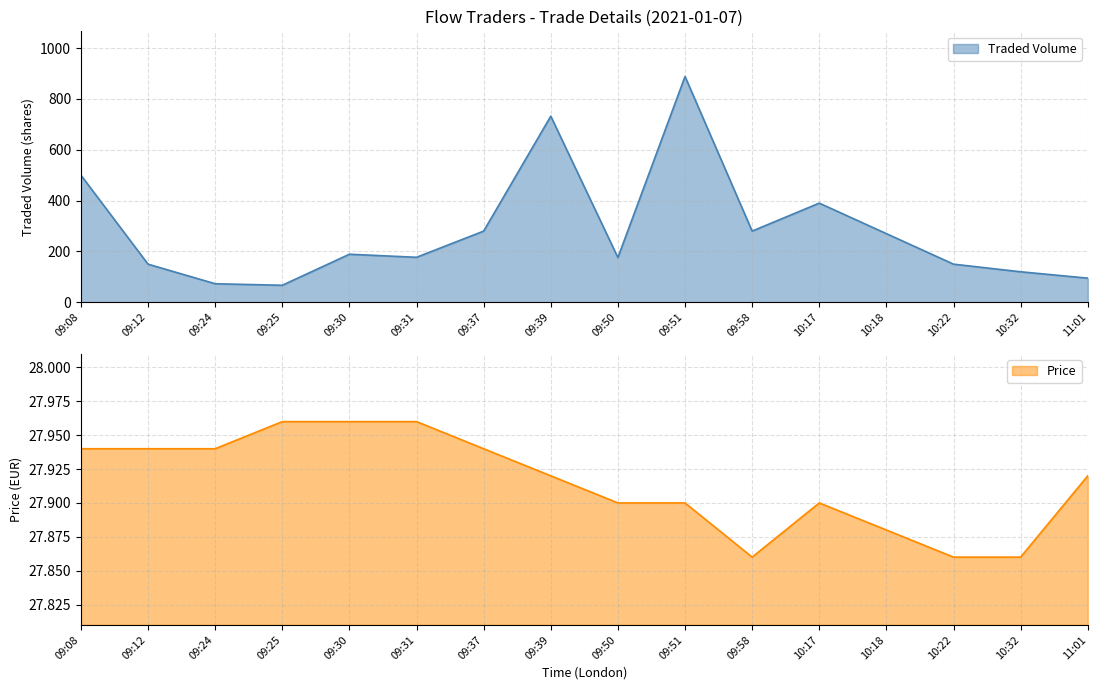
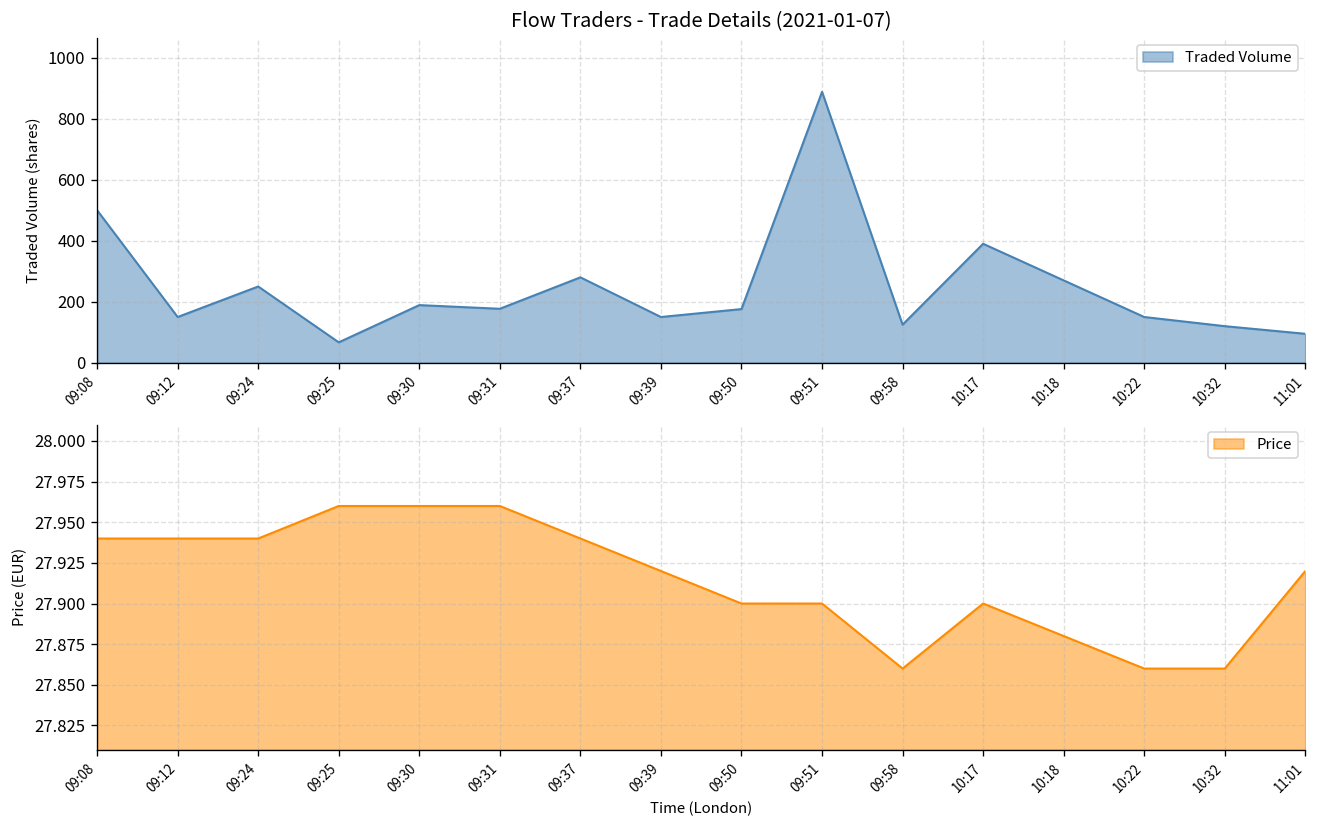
  {
    "Flow Traders - Trade Details (2021-01-07)": {
      "09:08": 500,
      "09:12": 150,
-     "09:24": 70,
+     "09:24": 250,
      "09:25": 70,
      "09:30": 190,
      "09:31": 180,
      "09:37": 280,
-     "09:39": 730,
+     "09:39": 150,
      "09:50": 180,
      "09:51": 890,
-     "09:58": 280,
+     "09:58": 130,
      "10:17": 390,
      "10:18": 270,
      "10:22": 150,
      "10:32": 120,
      "11:01": 100
    }
  }
